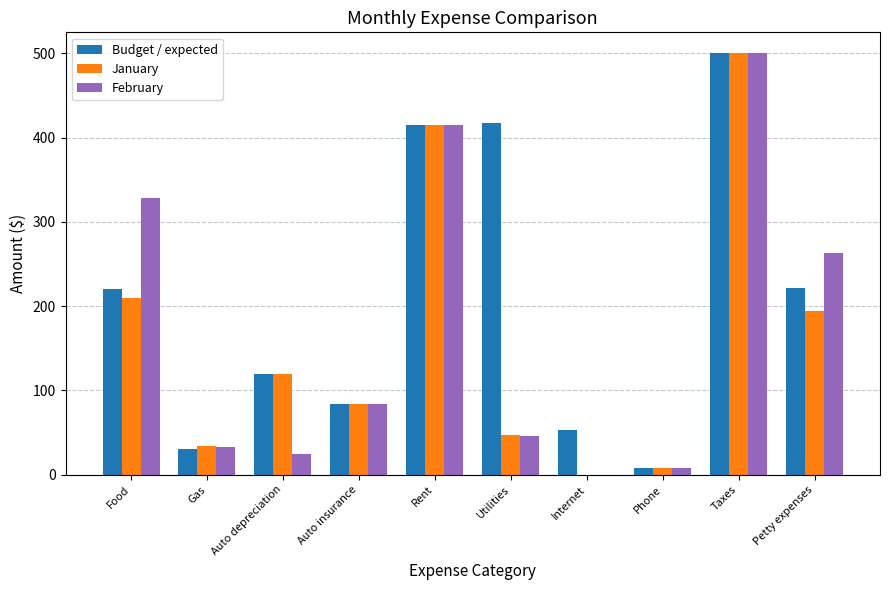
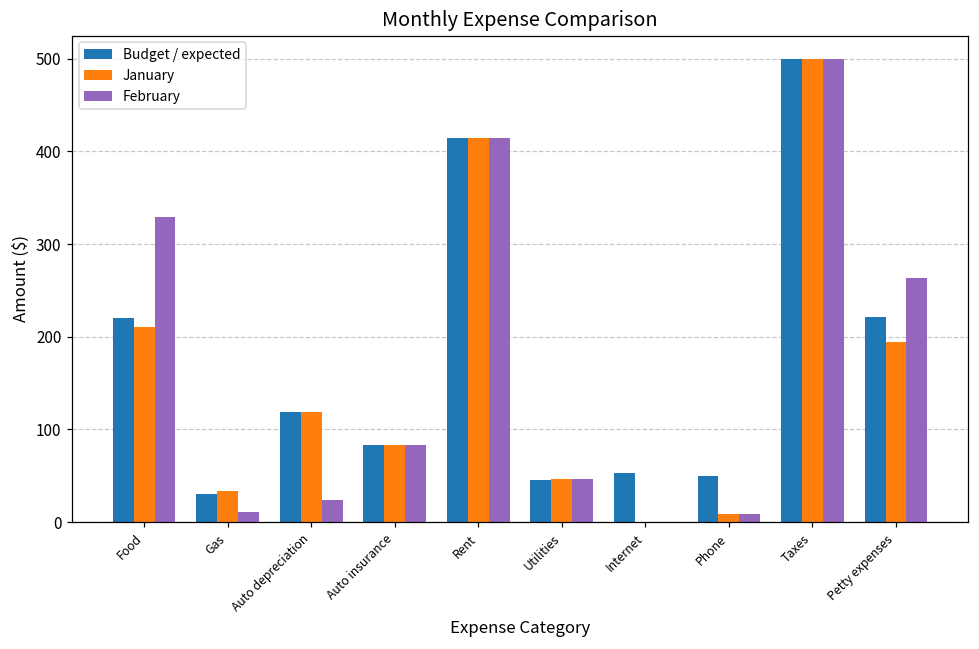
  {
    "Budget / expected": {
      "Food": 220,
      "Gas": 30,
      "Auto depreciation": 120,
      "Auto insurance": 80,
      "Rent": 420,
-     "Utilities": 420,
+     "Utilities": 50,
      "Internet": 50,
-     "Phone": 10,
+     "Phone": 50,
      "Taxes": 500,
      "Petty expenses": 220
    },
    "January": {
      "Food": 210,
      "Gas": 30,
      "Auto depreciation": 120,
      "Auto insurance": 80,
      "Rent": 420,
      "Utilities": 50,
      "Internet": 0,
      "Phone": 10,
      "Taxes": 500,
      "Petty expenses": 190
    },
    "February": {
      "Food": 330,
-     "Gas": 30,
+     "Gas": 10,
      "Auto depreciation": 20,
      "Auto insurance": 80,
      "Rent": 420,
      "Utilities": 50,
      "Internet": 0,
      "Phone": 10,
      "Taxes": 500,
      "Petty expenses": 260
    }
  }
